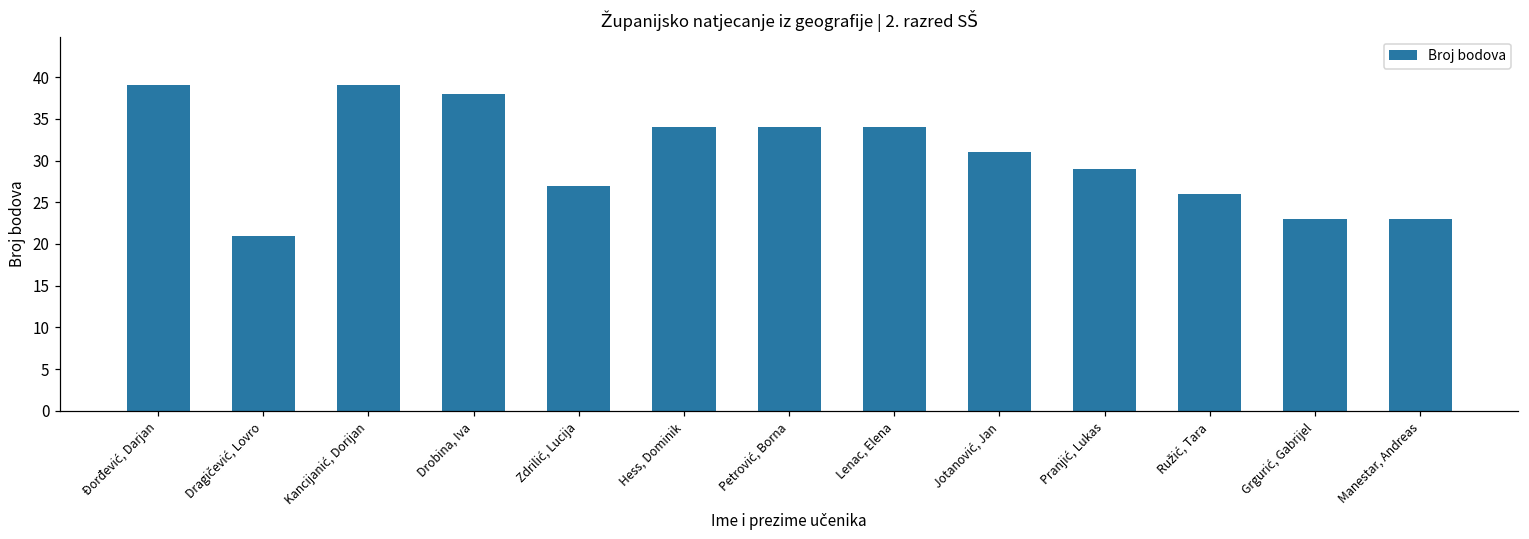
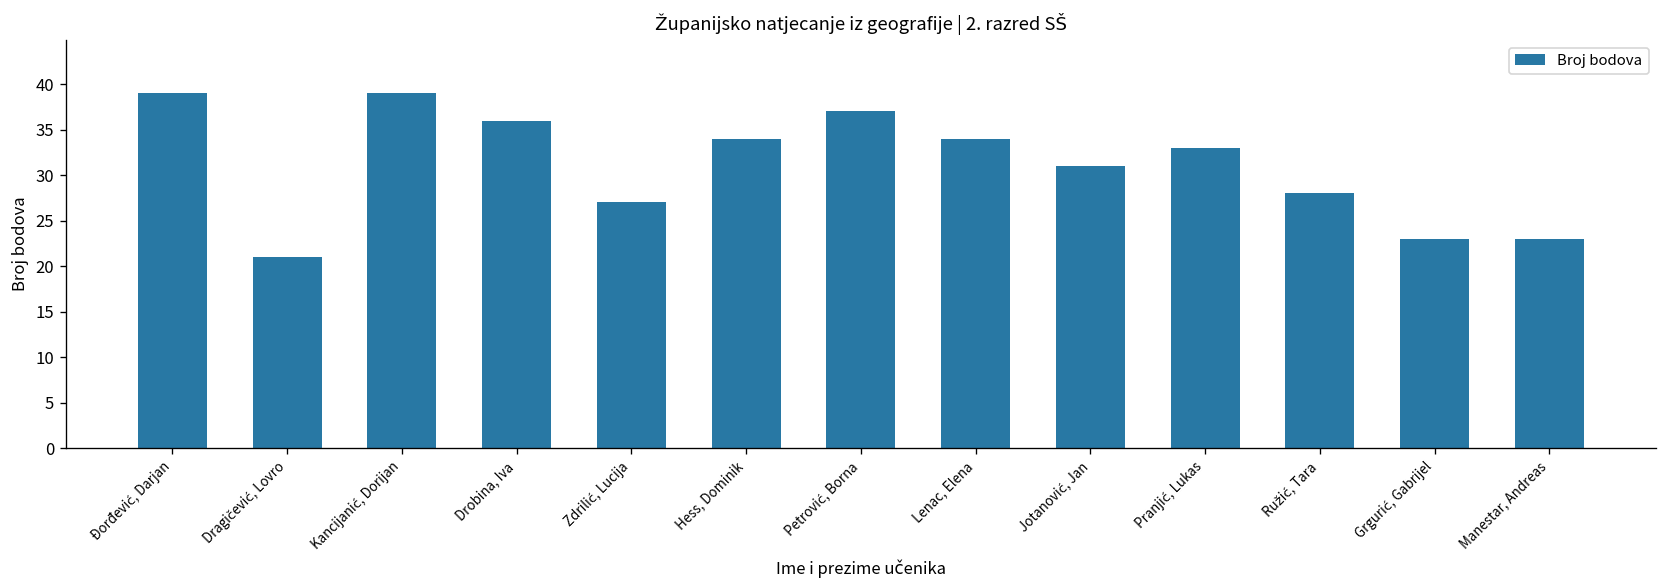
  {
    "Đorđević, Darjan": 39,
    "Dragičević, Lovro": 21,
    "Kancijanić, Dorijan": 39,
-   "Drobina, Iva": 38,
+   "Drobina, Iva": 36,
    "Zdrilić, Lucija": 27,
    "Hess, Dominik": 34,
-   "Petrović, Borna": 34,
+   "Petrović, Borna": 37,
    "Lenac, Elena": 34,
    "Jotanović, Jan": 31,
-   "Pranjić, Lukas": 29,
-   "Ružić, Tara": 26,
+   "Pranjić, Lukas": 33,
+   "Ružić, Tara": 28,
    "Grgurić, Gabrijel": 23,
    "Manestar, Andreas": 23
  }
